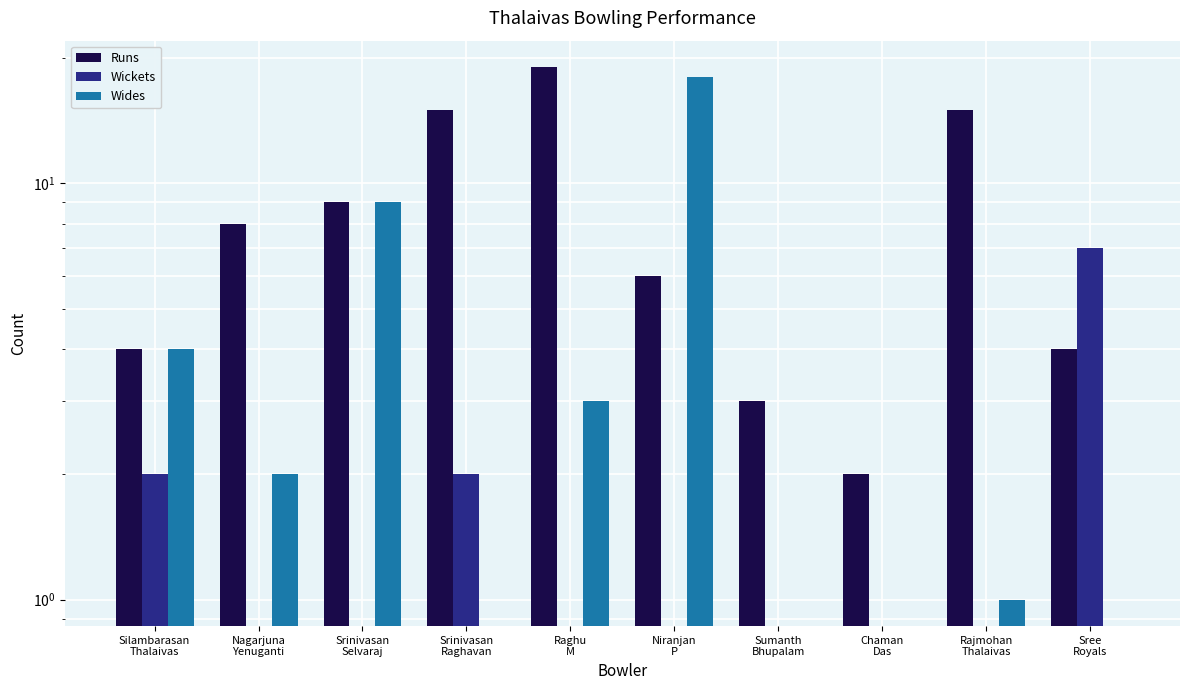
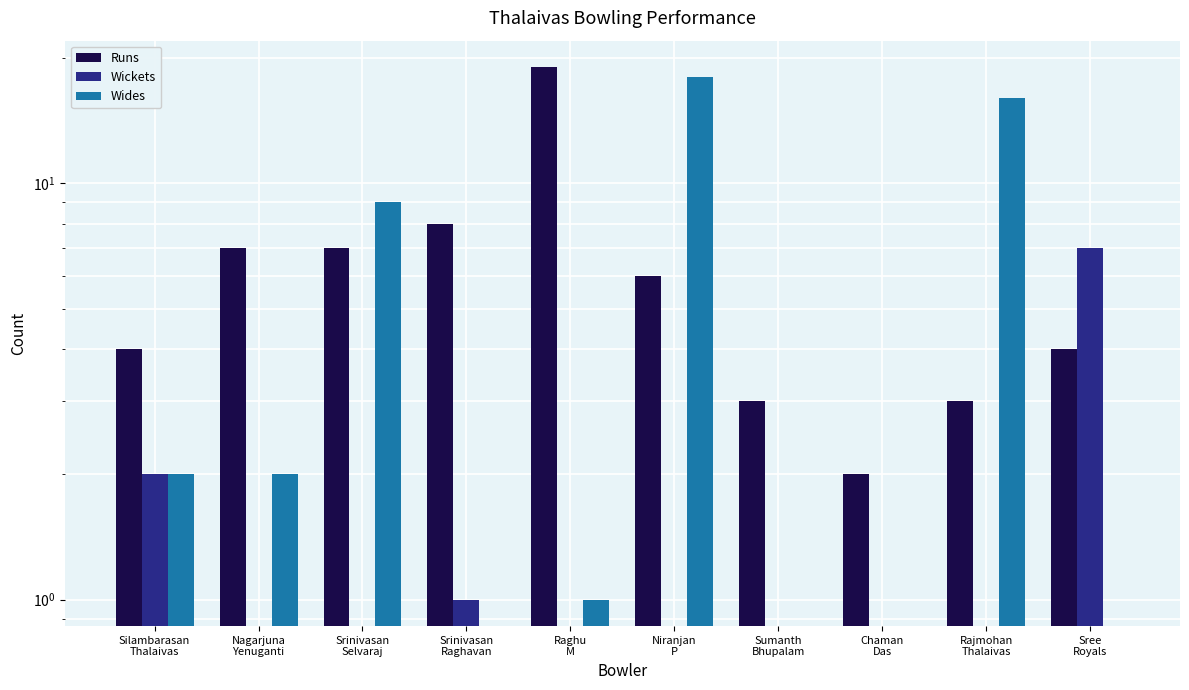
  {
    "Runs": {
      "Silambarasan Thalaivas": 4,
-     "Nagarjuna Yenuganti": 8,
-     "Srinivasan Selvaraj": 9,
-     "Srinivasan Raghavan": 15,
+     "Nagarjuna Yenuganti": 7,
+     "Srinivasan Selvaraj": 7,
+     "Srinivasan Raghavan": 8,
      "Raghu M": 19,
      "Niranjan P": 6,
      "Sumanth Bhupalam": 3,
      "Chaman Das": 2,
-     "Rajmohan Thalaivas": 15,
+     "Rajmohan Thalaivas": 3,
      "Sree Royals": 4
    },
    "Wickets": {
      "Silambarasan Thalaivas": 2,
-     "Srinivasan Raghavan": 2,
+     "Srinivasan Raghavan": 1,
      "Sree Royals": 7
    },
    "Wides": {
-     "Silambarasan Thalaivas": 4,
+     "Silambarasan Thalaivas": 2,
      "Nagarjuna Yenuganti": 2,
      "Srinivasan Selvaraj": 9,
-     "Raghu M": 3,
+     "Raghu M": 1,
      "Niranjan P": 18,
-     "Rajmohan Thalaivas": 1
+     "Rajmohan Thalaivas": 16
    }
  }
